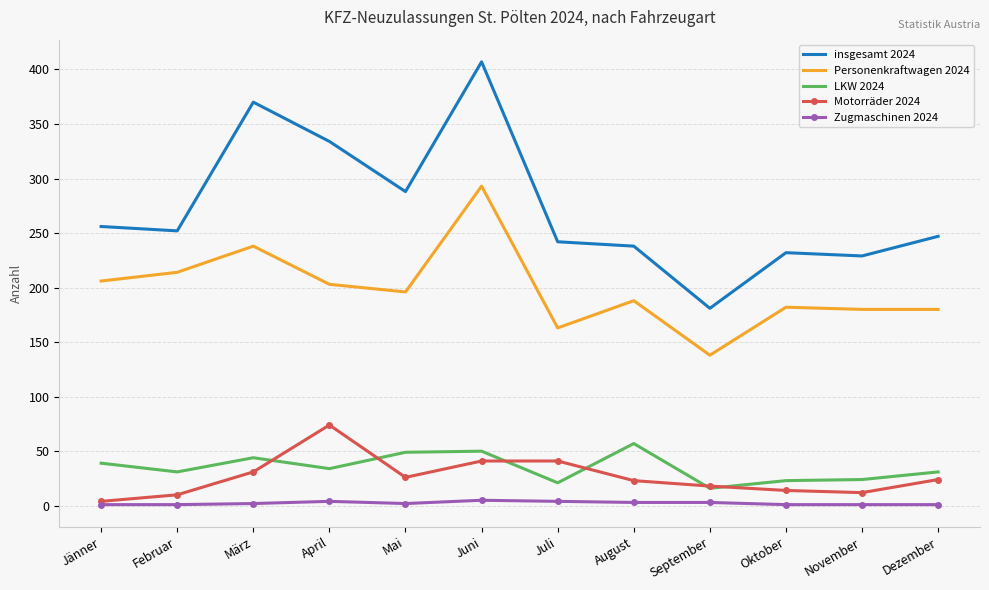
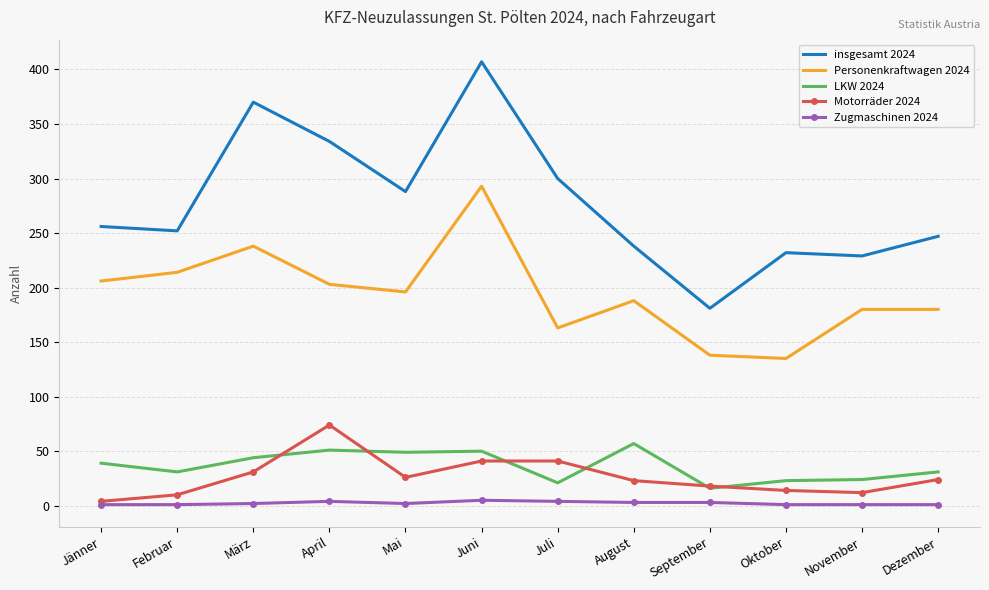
  {
    "insgesamt 2024": {
      "Jänner": 256,
      "Februar": 252,
      "März": 370,
      "April": 334,
      "Mai": 288,
      "Juni": 407,
-     "Juli": 242,
+     "Juli": 300,
      "August": 238,
      "September": 181,
      "Oktober": 232,
      "November": 229,
      "Dezember": 247
    },
    "Personenkraftwagen 2024": {
      "Jänner": 206,
      "Februar": 214,
      "März": 238,
      "April": 203,
      "Mai": 196,
      "Juni": 293,
      "Juli": 163,
      "August": 188,
      "September": 138,
-     "Oktober": 182,
+     "Oktober": 135,
      "November": 180,
      "Dezember": 180
    },
    "LKW 2024": {
      "Jänner": 39,
      "Februar": 31,
      "März": 44,
-     "April": 34,
+     "April": 51,
      "Mai": 49,
      "Juni": 50,
      "Juli": 21,
      "August": 57,
      "Oktober": 23,
      "November": 24,
      "Dezember": 31
    },
    "Motorräder 2024": {
      "Jänner": 4,
      "Februar": 10,
      "März": 31,
      "April": 74,
      "Mai": 26,
      "Juni": 41,
      "Juli": 41,
      "August": 23,
      "Oktober": 14,
      "November": 12,
      "Dezember": 24
    },
    "Zugmaschinen 2024": {
      "Jänner": 1,
      "Februar": 1,
      "März": 2,
      "April": 4,
      "Mai": 2,
      "Juni": 5,
      "Juli": 4,
      "August": 3,
      "September": 3,
      "Oktober": 1,
      "November": 1,
      "Dezember": 1
    }
  }
